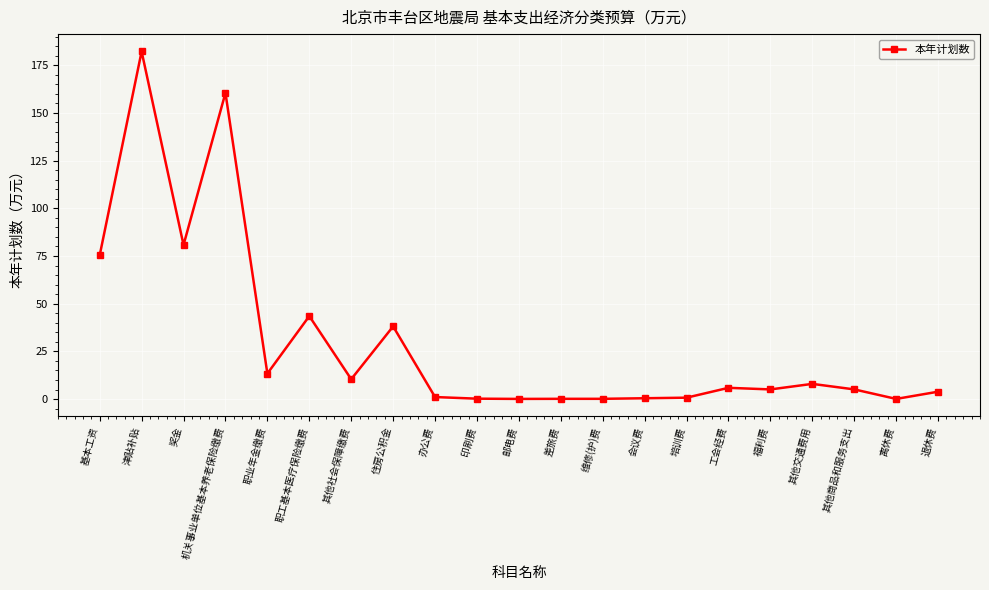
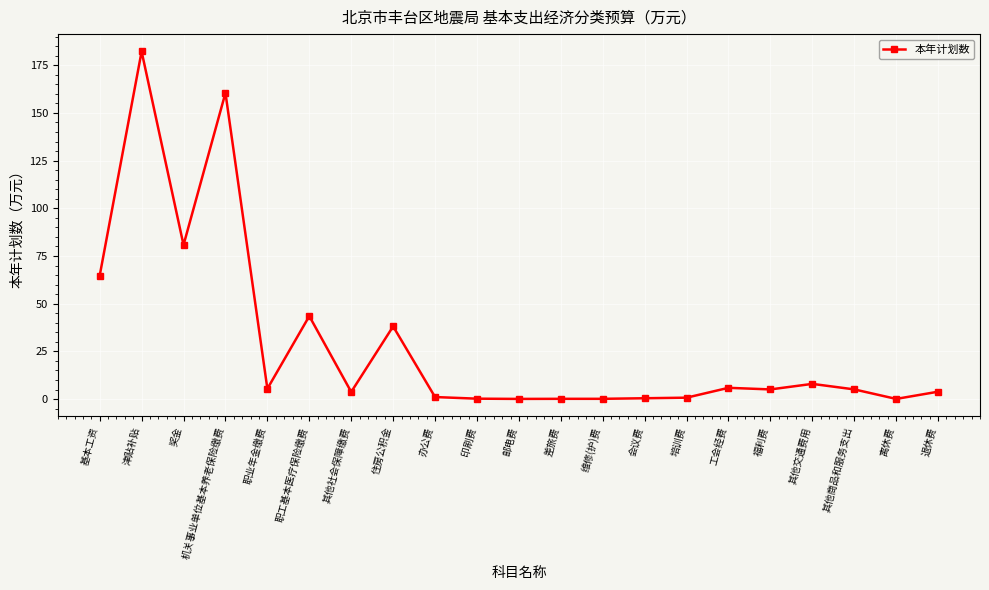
  {
-   "基本工资": 75,
+   "基本工资": 65,
    "津贴补贴": 182,
    "奖金": 81,
    "机关事业单位基本养老保险缴费": 160,
-   "职业年金缴费": 13,
+   "职业年金缴费": 5,
    "职工基本医疗保险缴费": 44,
-   "其他社会保障缴费": 10,
+   "其他社会保障缴费": 4,
    "住房公积金": 38,
    "办公费": 1,
    "印刷费": 0,
    "邮电费": 0,
    "差旅费": 0,
    "维修(护)费": 0,
    "会议费": 0,
    "培训费": 1,
    "工会经费": 6,
    "福利费": 5,
    "其他交通费用": 8,
    "其他商品和服务支出": 5,
    "离休费": 0,
    "退休费": 4
  }
